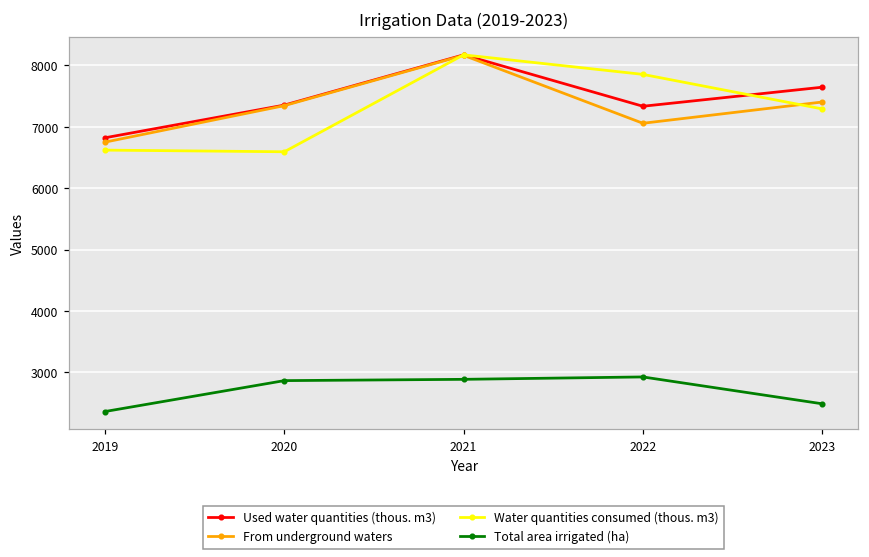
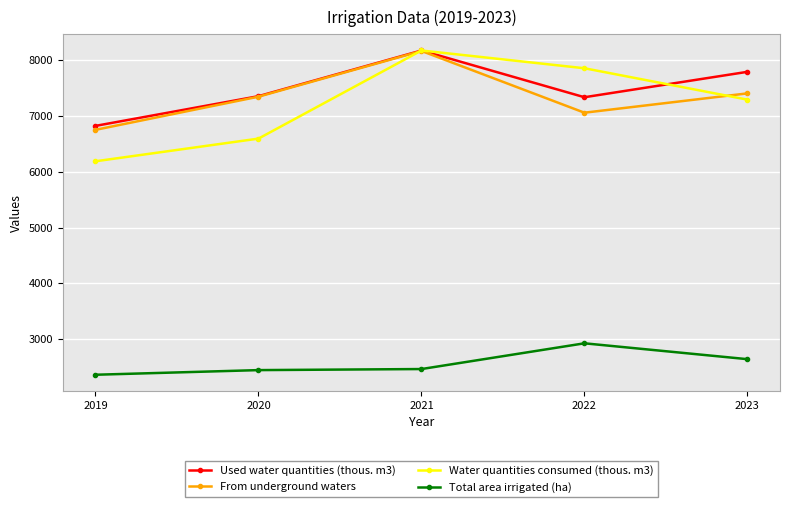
  {
    "Used water quantities (thous. m3)": {
      "2019": 6800,
      "2022": 7300,
-     "2023": 7600
+     "2023": 7800
    },
    "From underground waters": {
      "2019": 6800,
      "2022": 7100,
      "2023": 7400
    },
    "Water quantities consumed (thous. m3)": {
-     "2019": 6600,
+     "2019": 6200,
      "2020": 6600,
      "2022": 7900,
      "2023": 7300
    },
    "Total area irrigated (ha)": {
      "2019": 2400,
-     "2020": 2900,
-     "2021": 2900,
+     "2020": 2400,
+     "2021": 2500,
      "2022": 2900,
-     "2023": 2500
+     "2023": 2600
    }
  }
